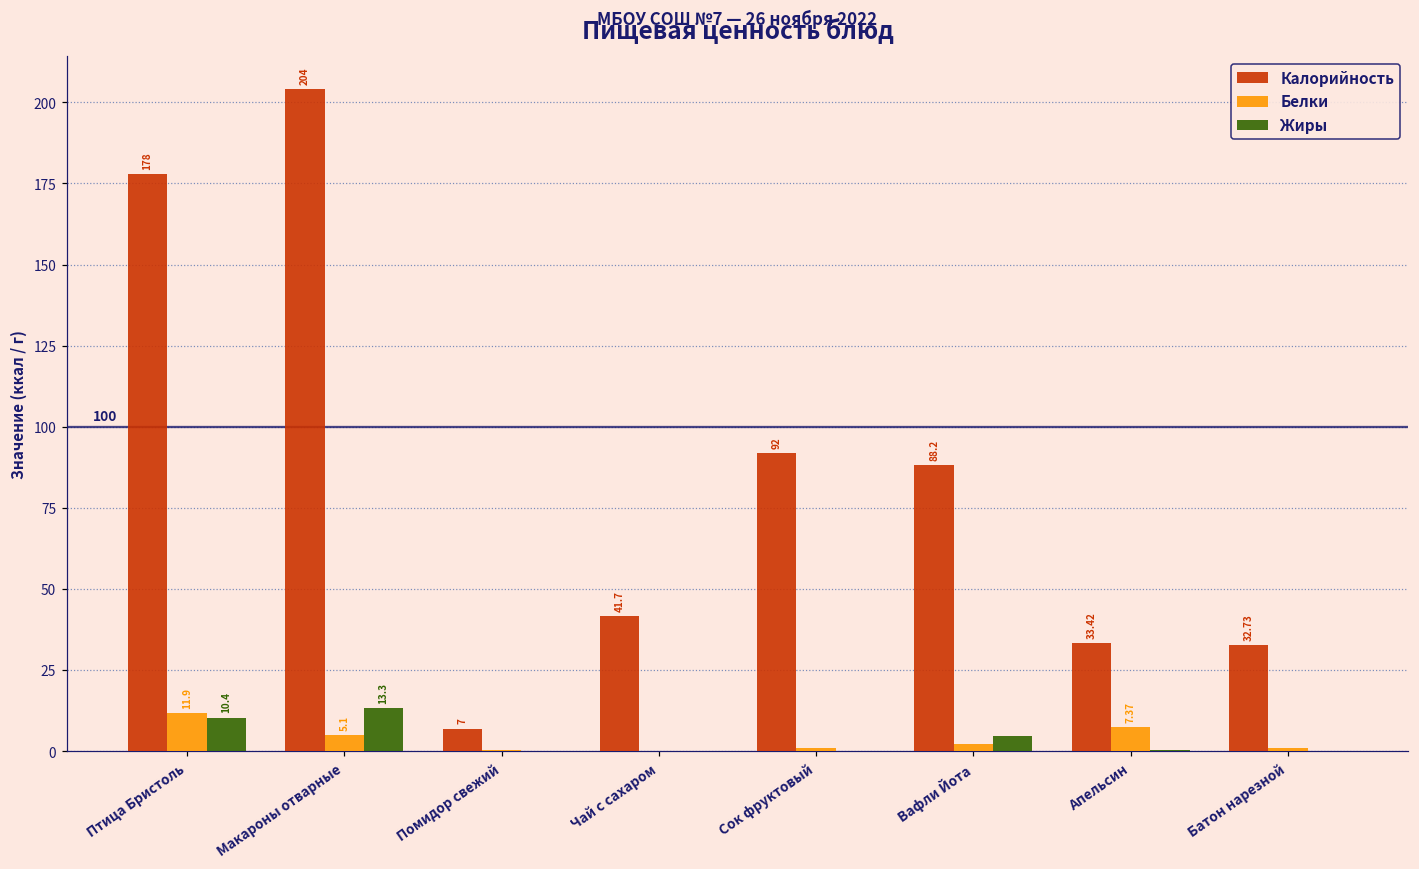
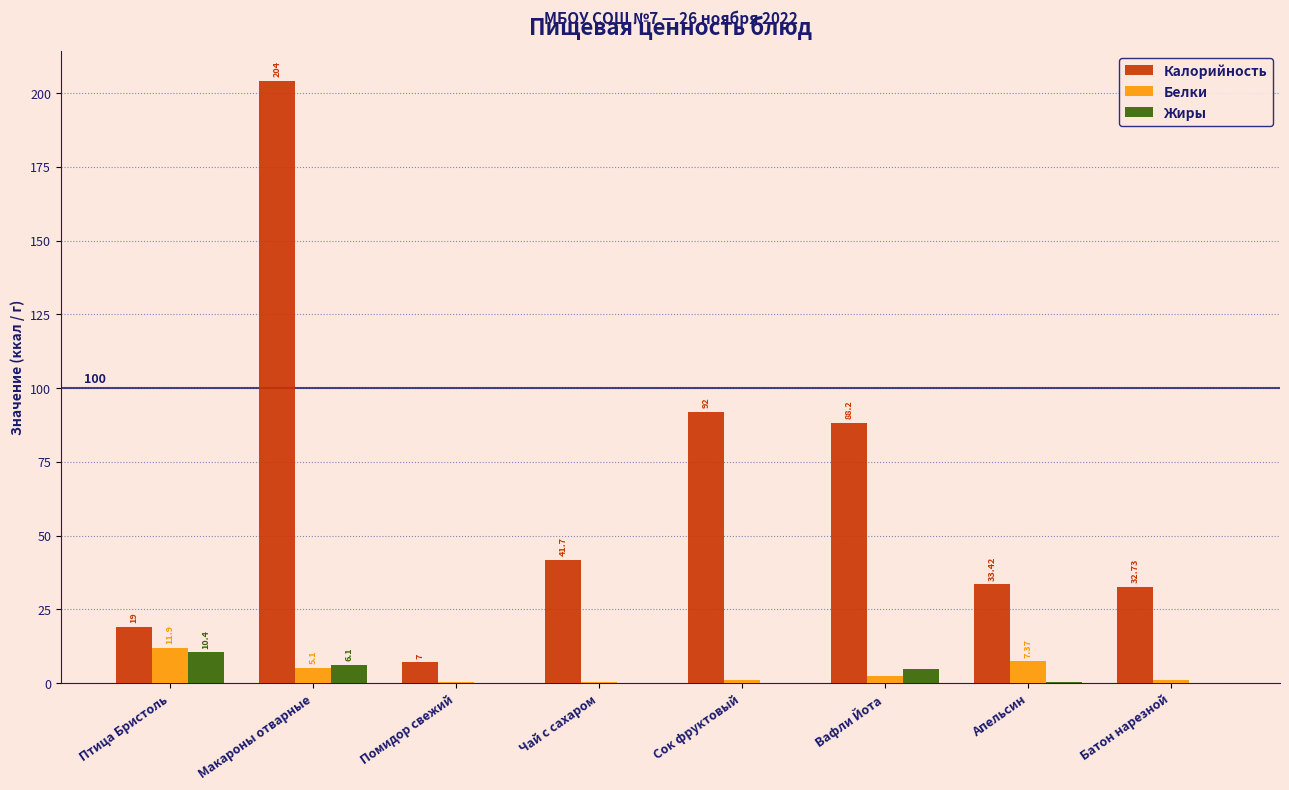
  {
    "Калорийность": {
-     "Птица Бристоль": 178,
+     "Птица Бристоль": 19,
      "Макароны отварные": 204,
      "Помидор свежий": 7,
      "Чай с сахаром": 41.7,
      "Сок фруктовый": 92,
      "Вафли Йота": 88.2,
      "Апельсин": 33.42,
      "Батон нарезной": 32.73
    },
    "Белки": {
      "Птица Бристоль": 11.9,
      "Макароны отварные": 5.1,
      "Апельсин": 7.37
    },
    "Жиры": {
      "Птица Бристоль": 10.4,
-     "Макароны отварные": 13.3
+     "Макароны отварные": 6.1
    }
  }
